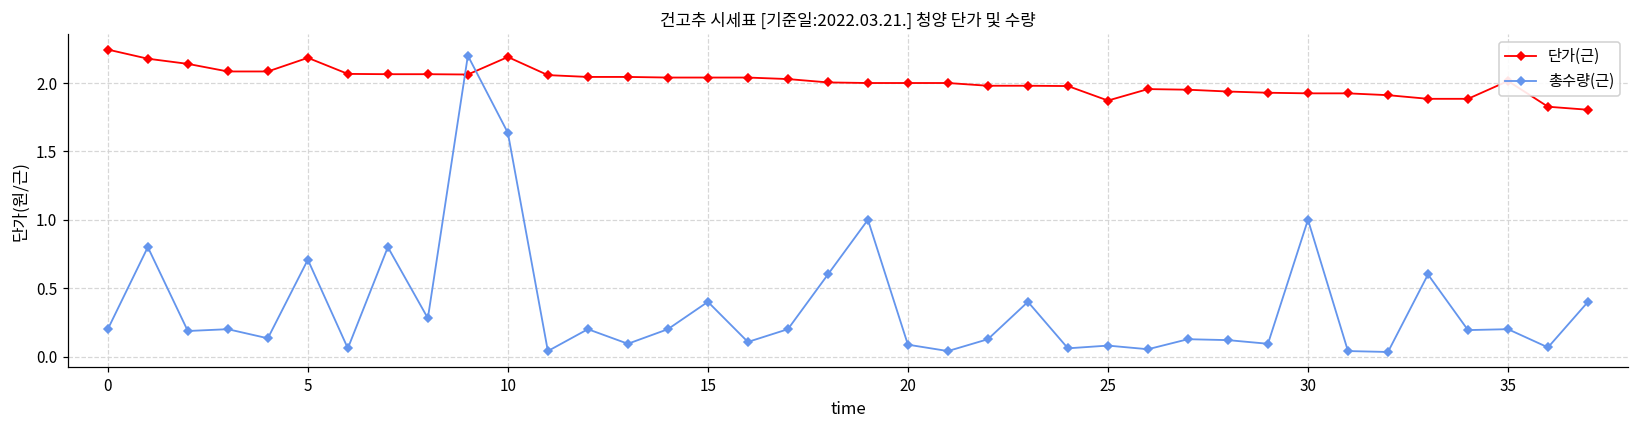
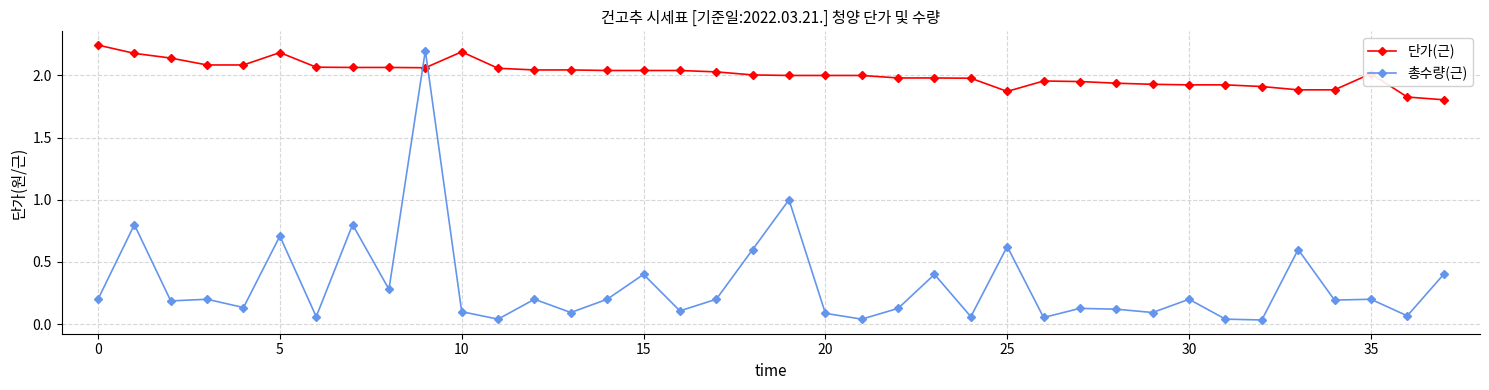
  {
    "단가(근)": {
      "0": 2.24,
      "5": 2.18,
      "10": 2.19,
      "15": 2.04,
      "20": 2.00,
      "25": 1.87,
      "30": 1.92
    },
    "총수량(근)": {
      "0": 0.20,
      "5": 0.71,
-     "10": 1.64,
+     "10": 0.10,
      "15": 0.40,
      "20": 0.09,
-     "25": 0.08,
-     "30": 1.00,
+     "25": 0.62,
+     "30": 0.20,
      "35": 0.20
    }
  }
